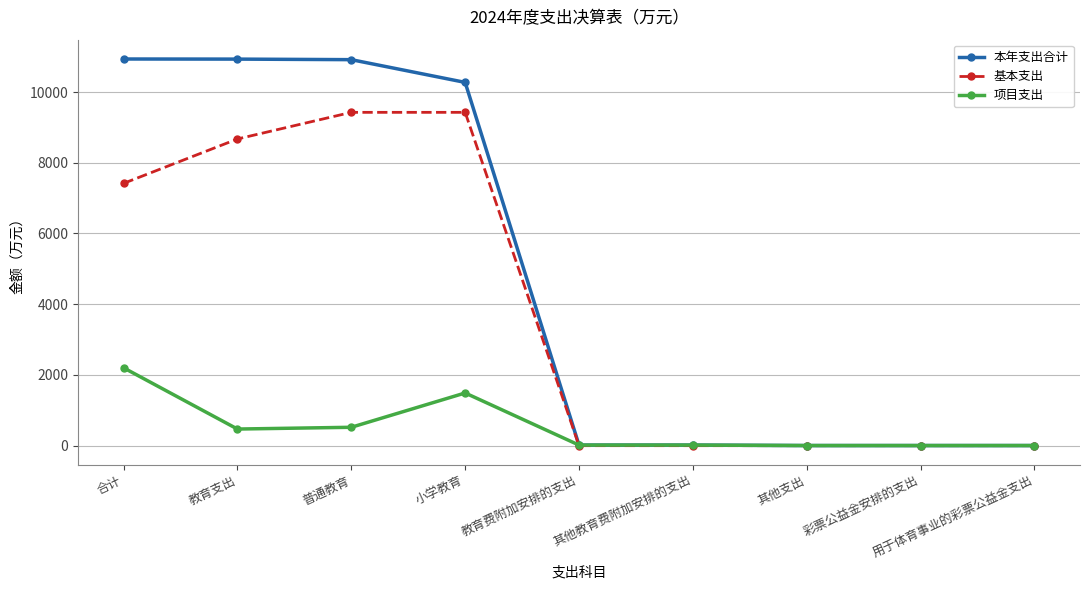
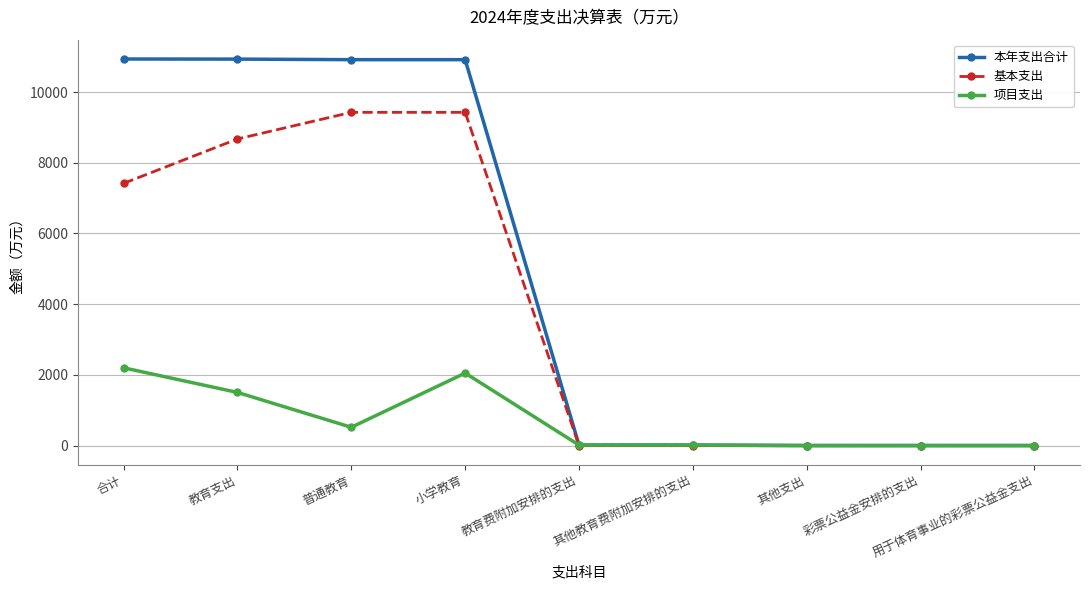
  {
    "本年支出合计": {
      "合计": 10900,
      "教育支出": 10900,
      "普通教育": 10900,
-     "小学教育": 10300
+     "小学教育": 10900
    },
    "基本支出": {
      "合计": 7400,
      "教育支出": 8700,
      "普通教育": 9400,
      "小学教育": 9400
    },
    "项目支出": {
      "合计": 2200,
-     "教育支出": 500,
+     "教育支出": 1500,
      "普通教育": 500,
-     "小学教育": 1500
+     "小学教育": 2100
    }
  }
